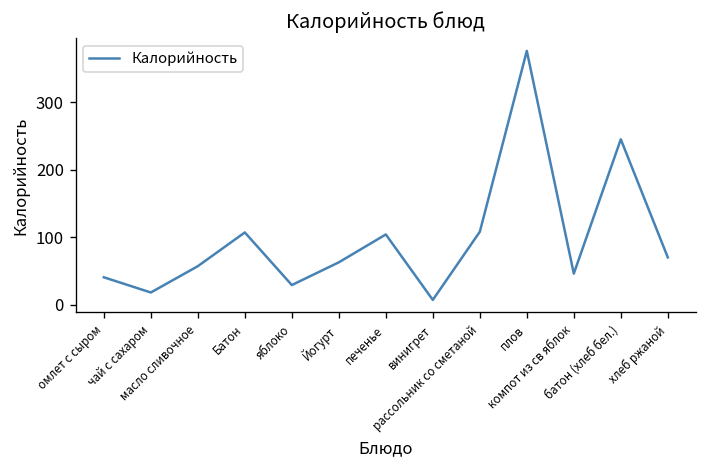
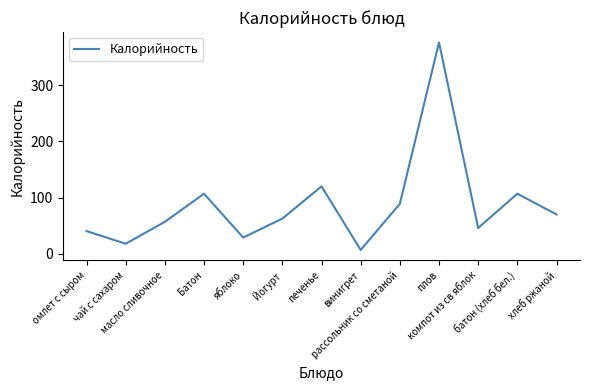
  {
    "омлет с сыром": 40,
    "чай с сахаром": 20,
    "масло сливочное": 60,
    "Батон": 110,
    "яблоко": 30,
    "Йогурт": 60,
-   "печенье": 100,
+   "печенье": 120,
    "винигрет": 10,
-   "рассольник со сметаной": 110,
+   "рассольник со сметаной": 90,
    "плов": 380,
    "компот из св яблок": 50,
-   "батон (хлеб бел.)": 250,
+   "батон (хлеб бел.)": 110,
    "хлеб ржаной": 70
  }
